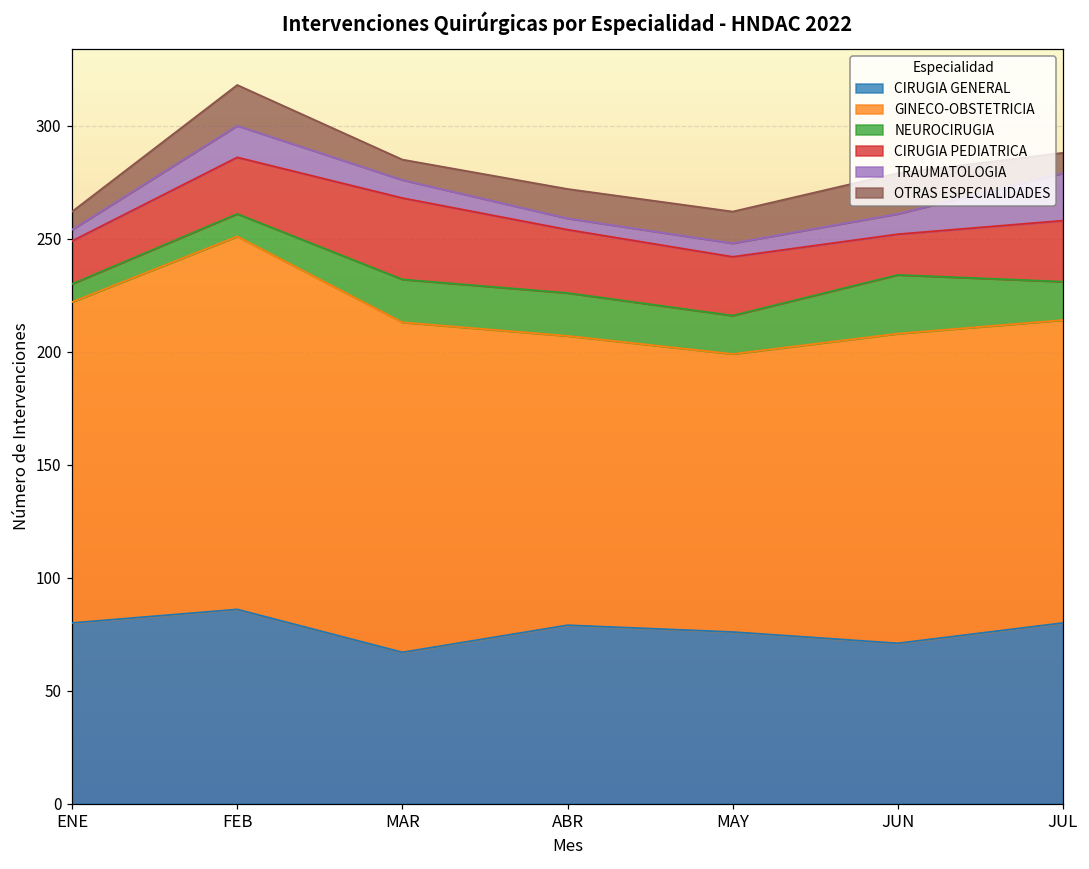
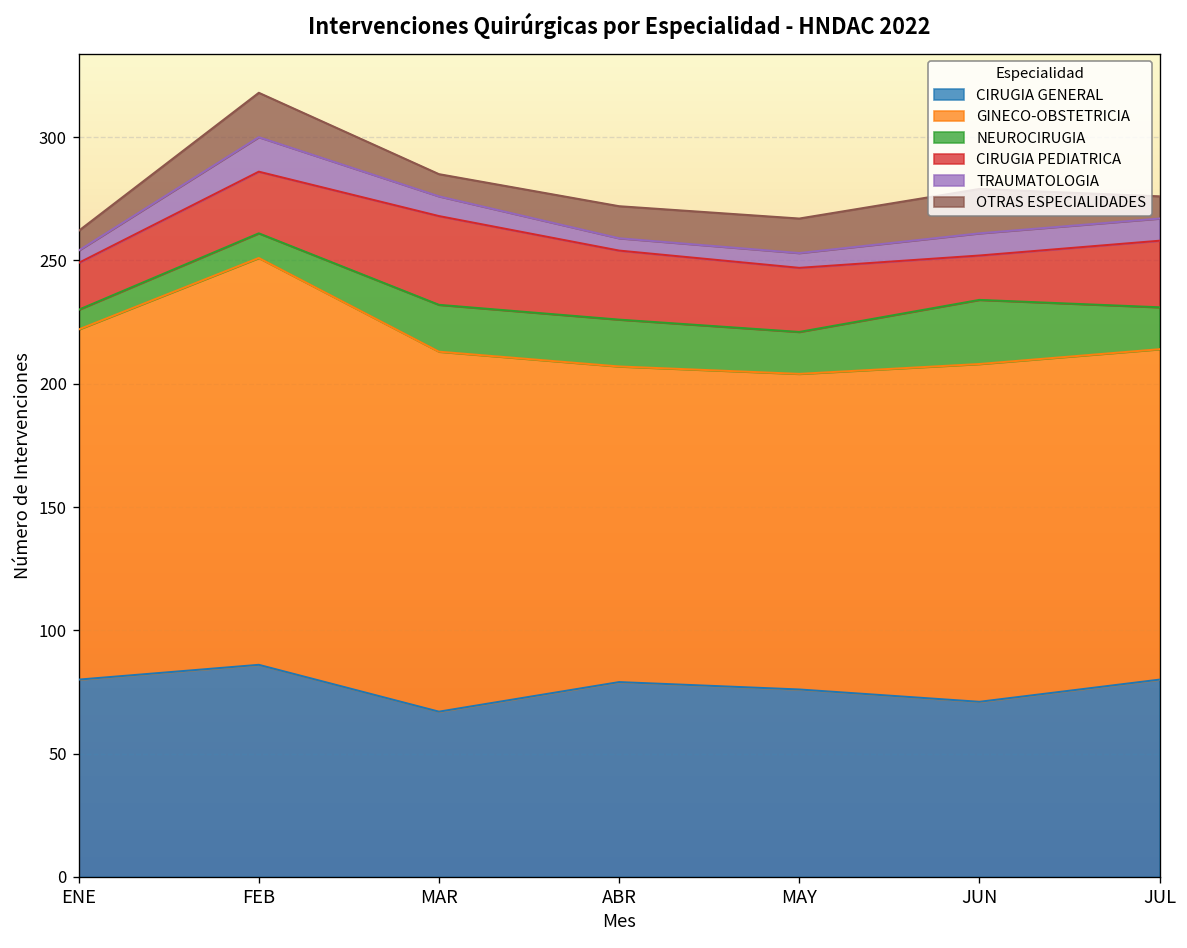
  {
    "CIRUGIA GENERAL": {
      "ENE": 80,
      "FEB": 86,
      "MAR": 67,
      "ABR": 79,
      "MAY": 76,
      "JUN": 71,
      "JUL": 80
    },
    "GINECO-OBSTETRICIA": {
      "ENE": 142,
      "FEB": 165,
      "MAR": 146,
      "ABR": 128,
-     "MAY": 123,
+     "MAY": 128,
      "JUN": 137,
      "JUL": 134
    },
    "NEUROCIRUGIA": {
      "ENE": 8,
      "FEB": 10,
      "MAR": 19,
      "ABR": 19,
      "MAY": 17,
      "JUN": 26,
      "JUL": 17
    },
    "CIRUGIA PEDIATRICA": {
      "ENE": 19,
      "FEB": 25,
      "MAR": 36,
      "ABR": 28,
      "MAY": 26,
      "JUN": 18,
      "JUL": 27
    },
    "TRAUMATOLOGIA": {
      "ENE": 5,
      "FEB": 14,
      "MAR": 8,
      "ABR": 5,
      "MAY": 6,
      "JUN": 9,
-     "JUL": 21
+     "JUL": 9
    },
    "OTRAS ESPECIALIDADES": {
      "ENE": 8,
      "FEB": 18,
      "MAR": 9,
      "ABR": 13,
      "MAY": 14,
      "JUL": 9
    }
  }
